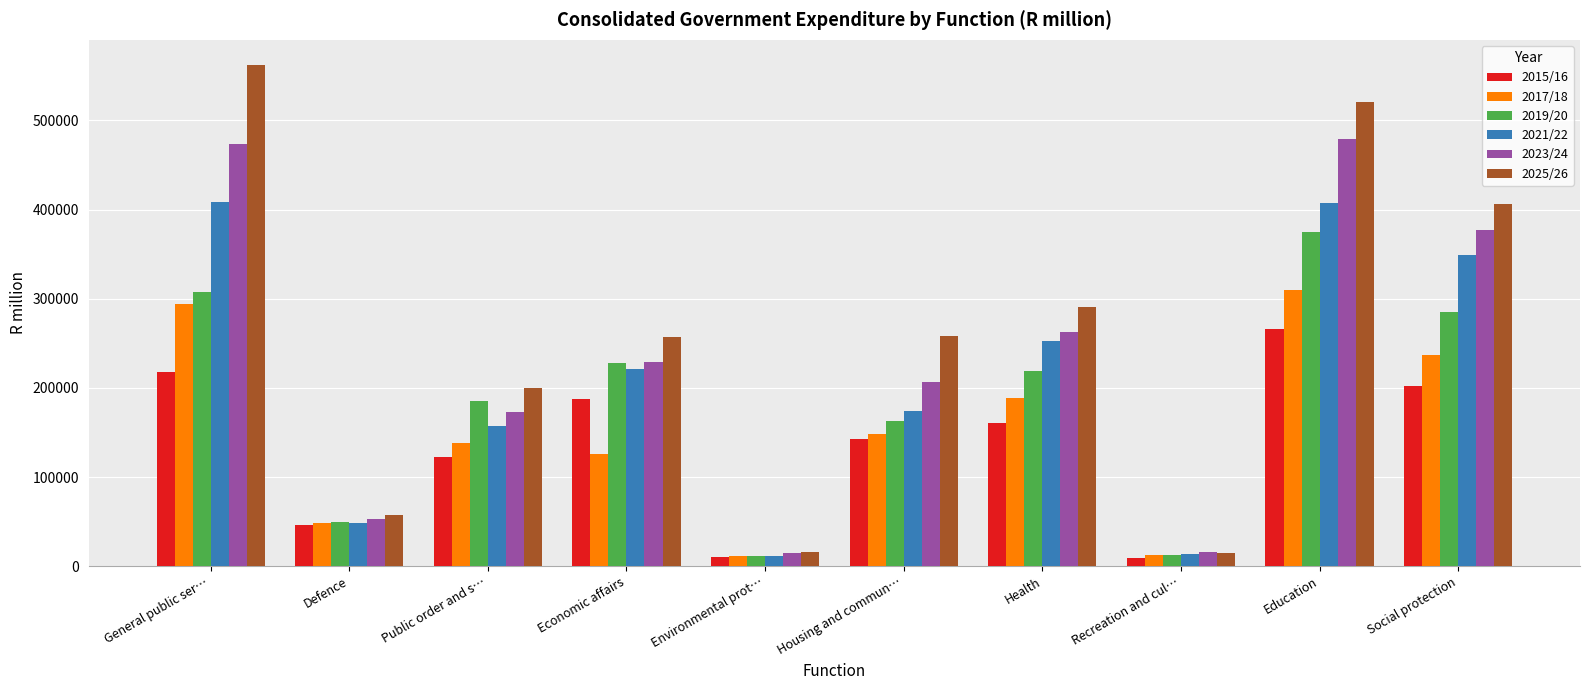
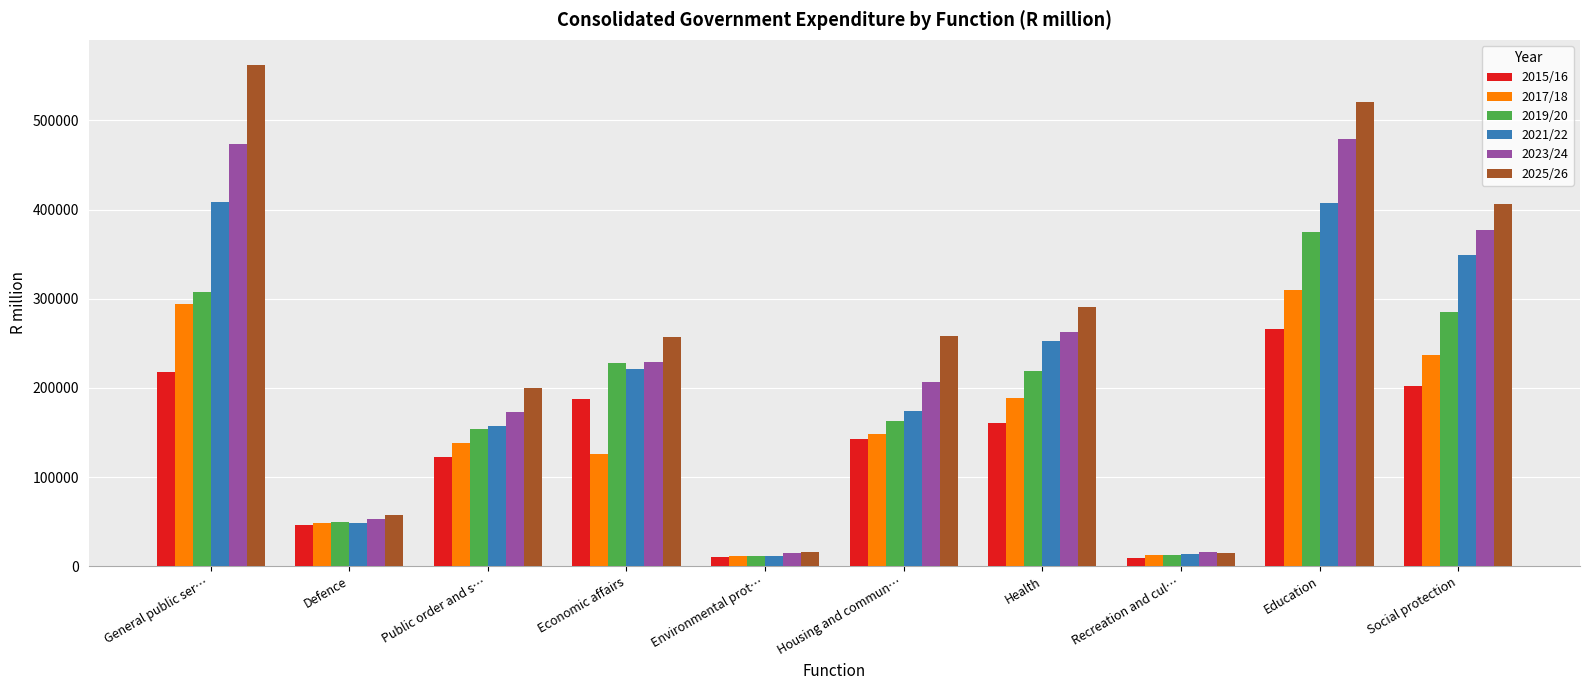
  {
    "2015/16": {
      "General public ser…": 220000,
      "Defence": 50000,
      "Public order and s…": 120000,
      "Economic affairs": 190000,
      "Environmental prot…": 10000,
      "Housing and commun…": 140000,
      "Health": 160000,
      "Recreation and cul…": 10000,
      "Education": 270000,
      "Social protection": 200000
    },
    "2017/18": {
      "General public ser…": 290000,
      "Defence": 50000,
      "Public order and s…": 140000,
      "Economic affairs": 130000,
      "Environmental prot…": 10000,
      "Housing and commun…": 150000,
      "Health": 190000,
      "Recreation and cul…": 10000,
      "Education": 310000,
      "Social protection": 240000
    },
    "2019/20": {
      "General public ser…": 310000,
      "Defence": 50000,
-     "Public order and s…": 180000,
+     "Public order and s…": 150000,
      "Economic affairs": 230000,
      "Environmental prot…": 10000,
      "Housing and commun…": 160000,
      "Health": 220000,
      "Recreation and cul…": 10000,
      "Education": 370000,
      "Social protection": 290000
    },
    "2021/22": {
      "General public ser…": 410000,
      "Defence": 50000,
      "Public order and s…": 160000,
      "Economic affairs": 220000,
      "Environmental prot…": 10000,
      "Housing and commun…": 170000,
      "Health": 250000,
      "Recreation and cul…": 10000,
      "Education": 410000,
      "Social protection": 350000
    },
    "2023/24": {
      "General public ser…": 470000,
      "Defence": 50000,
      "Public order and s…": 170000,
      "Economic affairs": 230000,
      "Environmental prot…": 10000,
      "Housing and commun…": 210000,
      "Health": 260000,
      "Recreation and cul…": 20000,
      "Education": 480000,
      "Social protection": 380000
    },
    "2025/26": {
      "General public ser…": 560000,
      "Defence": 60000,
      "Public order and s…": 200000,
      "Economic affairs": 260000,
      "Environmental prot…": 20000,
      "Housing and commun…": 260000,
      "Health": 290000,
      "Recreation and cul…": 10000,
      "Education": 520000,
      "Social protection": 410000
    }
  }
